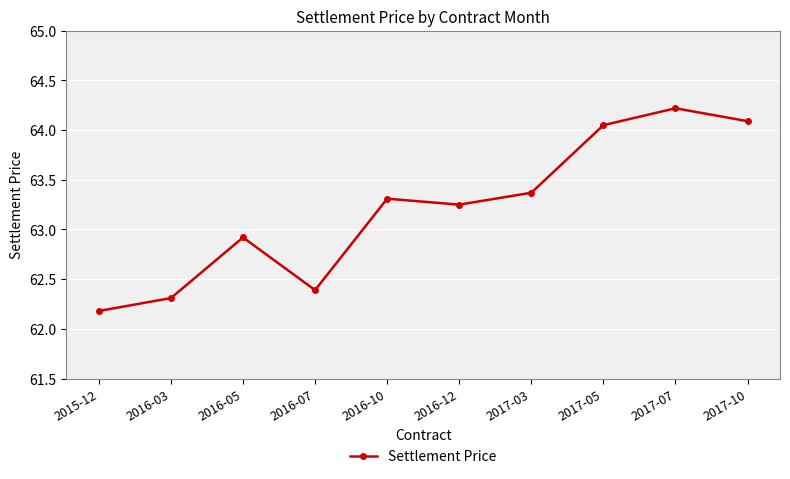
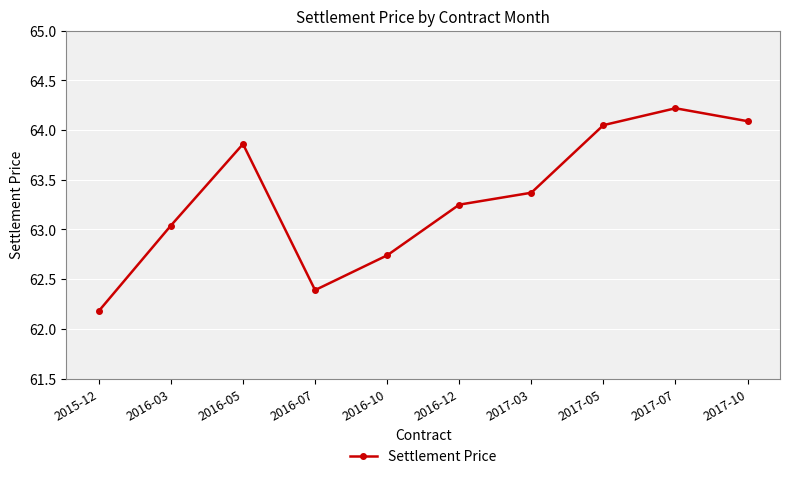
  {
    "2015-12": 62.2,
-   "2016-03": 62.3,
-   "2016-05": 62.9,
+   "2016-03": 63.0,
+   "2016-05": 63.9,
    "2016-07": 62.4,
-   "2016-10": 63.3,
+   "2016-10": 62.7,
    "2016-12": 63.3,
    "2017-03": 63.4,
    "2017-05": 64.1,
    "2017-07": 64.2,
    "2017-10": 64.1
  }
